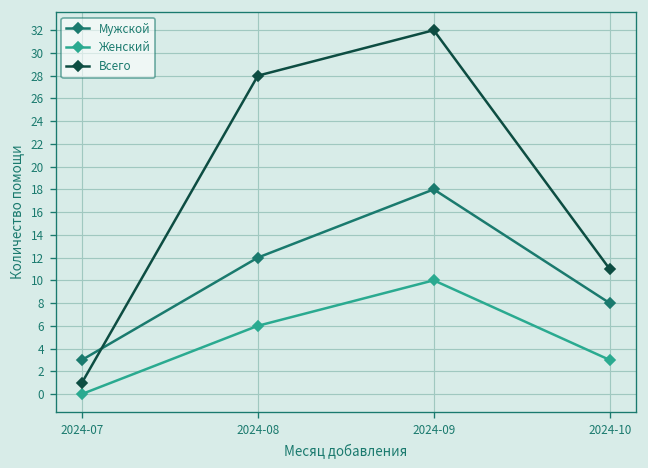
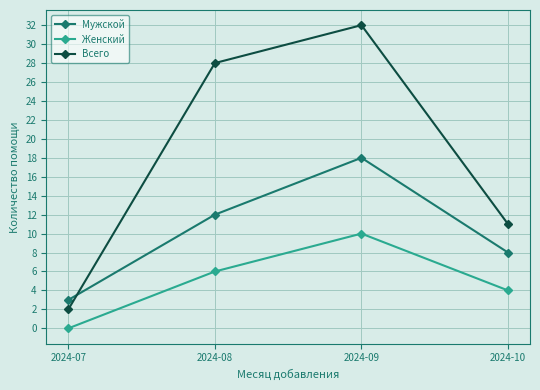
  {
    "Мужской": {
      "2024-07": 3,
      "2024-08": 12,
      "2024-09": 18,
      "2024-10": 8
    },
    "Женский": {
      "2024-07": 0,
      "2024-08": 6,
      "2024-09": 10,
-     "2024-10": 3
+     "2024-10": 4
    },
    "Всего": {
-     "2024-07": 1,
+     "2024-07": 2,
      "2024-08": 28,
      "2024-09": 32,
      "2024-10": 11
    }
  }
